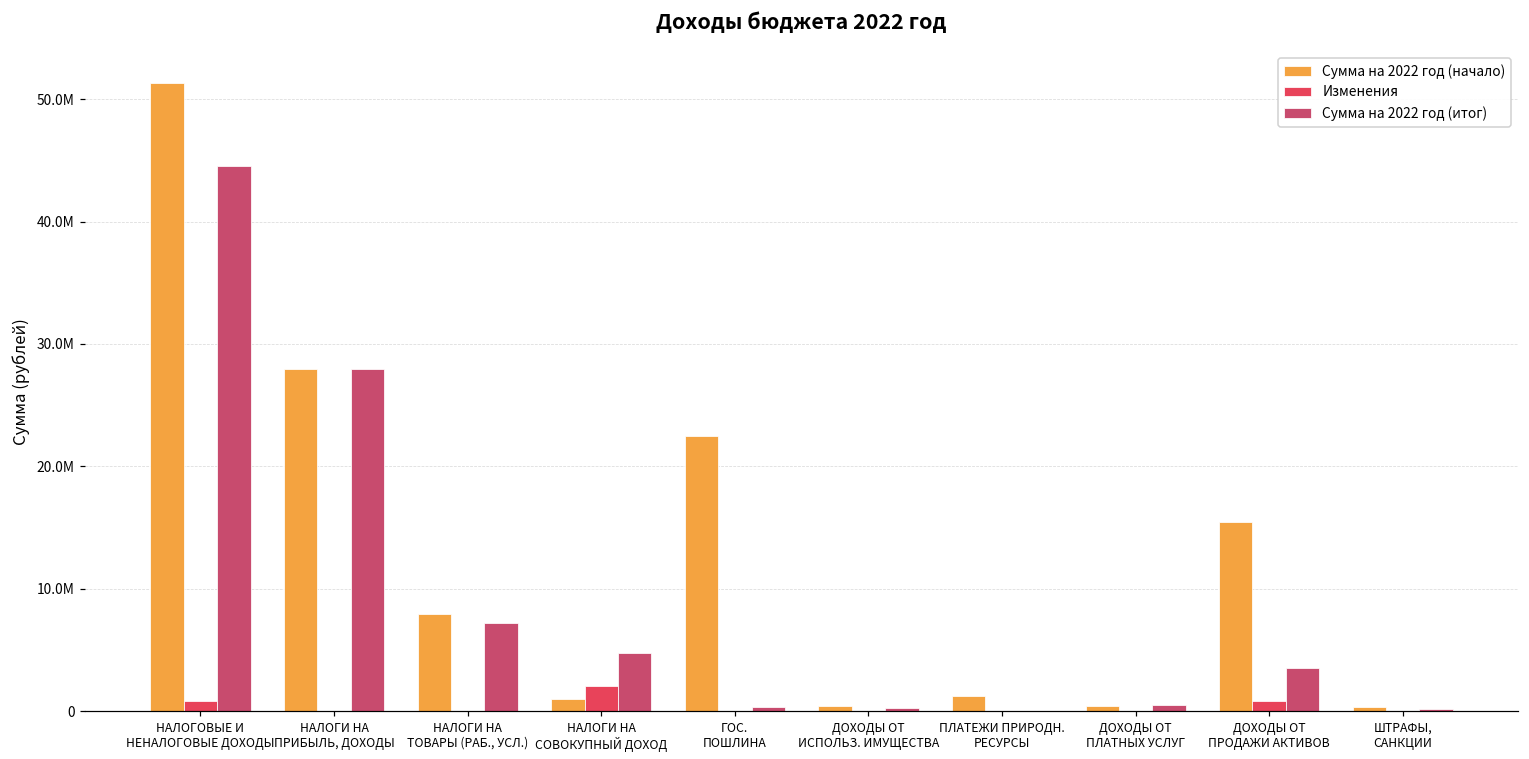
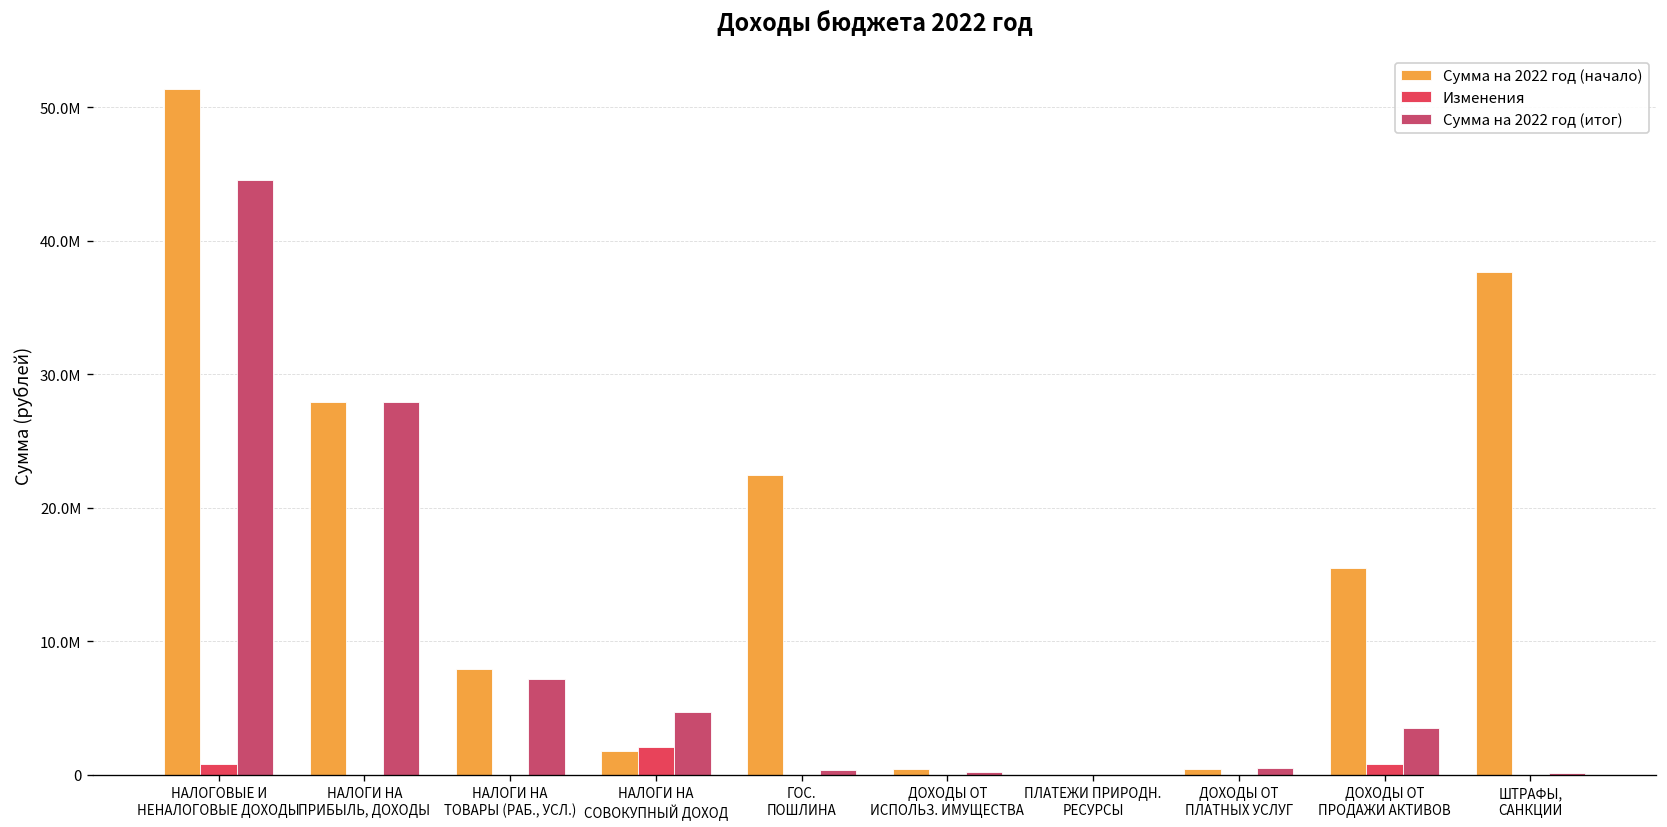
  {
    "Сумма на 2022 год (начало)": {
      "НАЛОГОВЫЕ И НЕНАЛОГОВЫЕ ДОХОДЫ": 51300000,
      "НАЛОГИ НА ПРИБЫЛЬ, ДОХОДЫ": 27900000,
      "НАЛОГИ НА ТОВАРЫ (РАБ., УСЛ.)": 7900000,
-     "НАЛОГИ НА СОВОКУПНЫЙ ДОХОД": 1000000,
+     "НАЛОГИ НА СОВОКУПНЫЙ ДОХОД": 1800000,
      "ГОС. ПОШЛИНА": 22400000,
      "ДОХОДЫ ОТ ИСПОЛЬЗ. ИМУЩЕСТВА": 500000,
-     "ПЛАТЕЖИ ПРИРОДН. РЕСУРСЫ": 1200000,
+     "ПЛАТЕЖИ ПРИРОДН. РЕСУРСЫ": 0,
      "ДОХОДЫ ОТ ПЛАТНЫХ УСЛУГ": 400000,
      "ДОХОДЫ ОТ ПРОДАЖИ АКТИВОВ": 15500000,
-     "ШТРАФЫ, САНКЦИИ": 300000
+     "ШТРАФЫ, САНКЦИИ": 37600000
    }
  }
